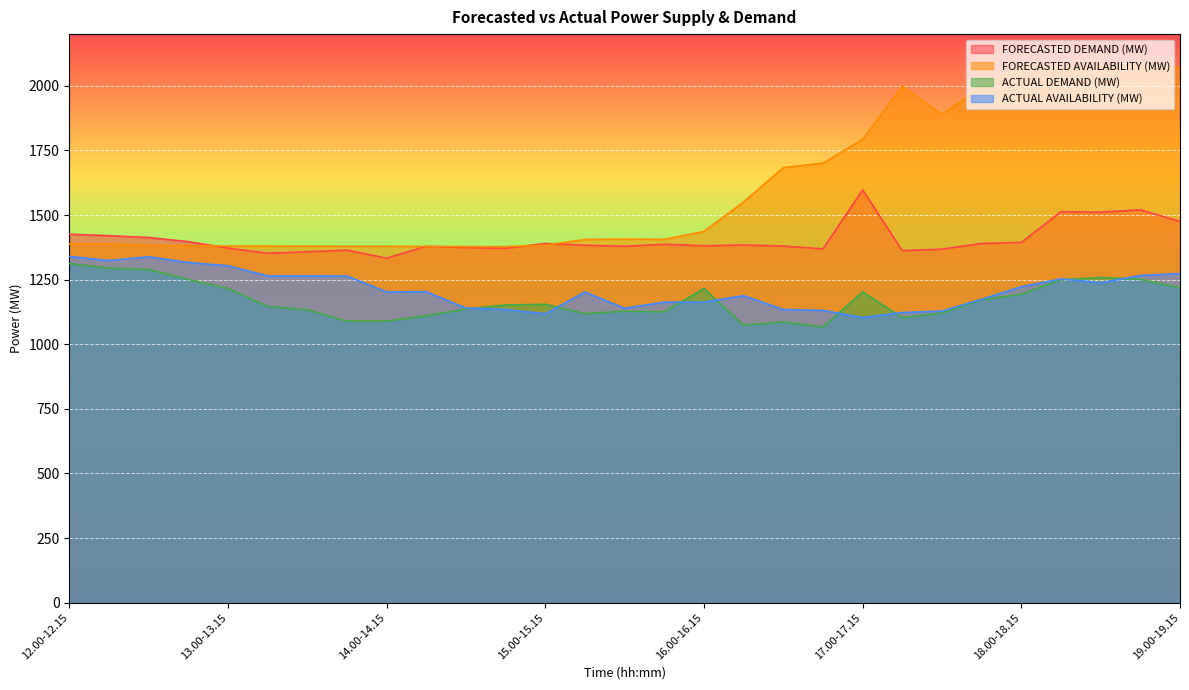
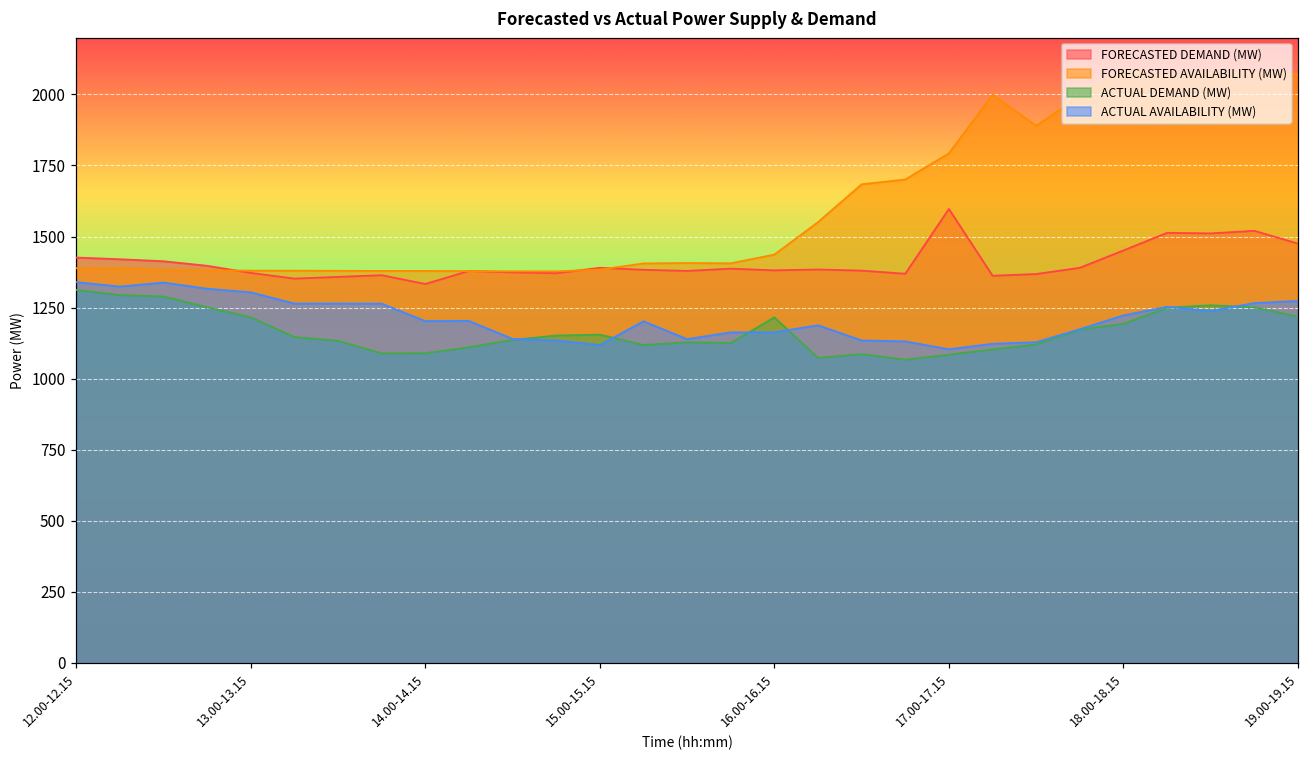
  {
    "FORECASTED DEMAND (MW)": {
      "12.00-12.15": 1430,
      "14.00-14.15": 1330,
      "16.00-16.15": 1380,
      "17.00-17.15": 1600,
-     "18.00-18.15": 1390,
+     "18.00-18.15": 1450,
      "19.00-19.15": 1480
    },
    "FORECASTED AVAILABILITY (MW)": {
      "12.00-12.15": 1390,
      "14.00-14.15": 1380,
      "16.00-16.15": 1440,
      "17.00-17.15": 1790,
      "19.00-19.15": 2070
    },
    "ACTUAL DEMAND (MW)": {
      "12.00-12.15": 1310,
      "13.00-13.15": 1220,
      "14.00-14.15": 1090,
      "15.00-15.15": 1150,
      "16.00-16.15": 1220,
-     "17.00-17.15": 1200,
+     "17.00-17.15": 1080,
      "18.00-18.15": 1190,
      "19.00-19.15": 1220
    },
    "ACTUAL AVAILABILITY (MW)": {
      "12.00-12.15": 1340,
      "13.00-13.15": 1300,
      "14.00-14.15": 1200,
      "15.00-15.15": 1120,
      "16.00-16.15": 1160,
      "17.00-17.15": 1100,
      "18.00-18.15": 1220,
      "19.00-19.15": 1270
    }
  }
